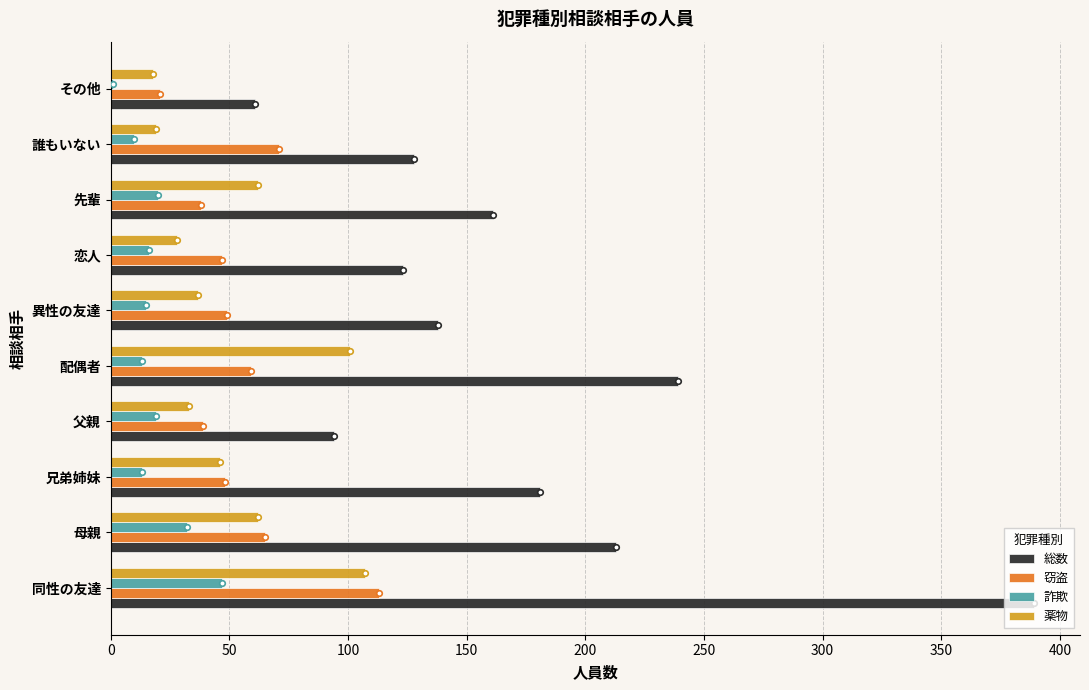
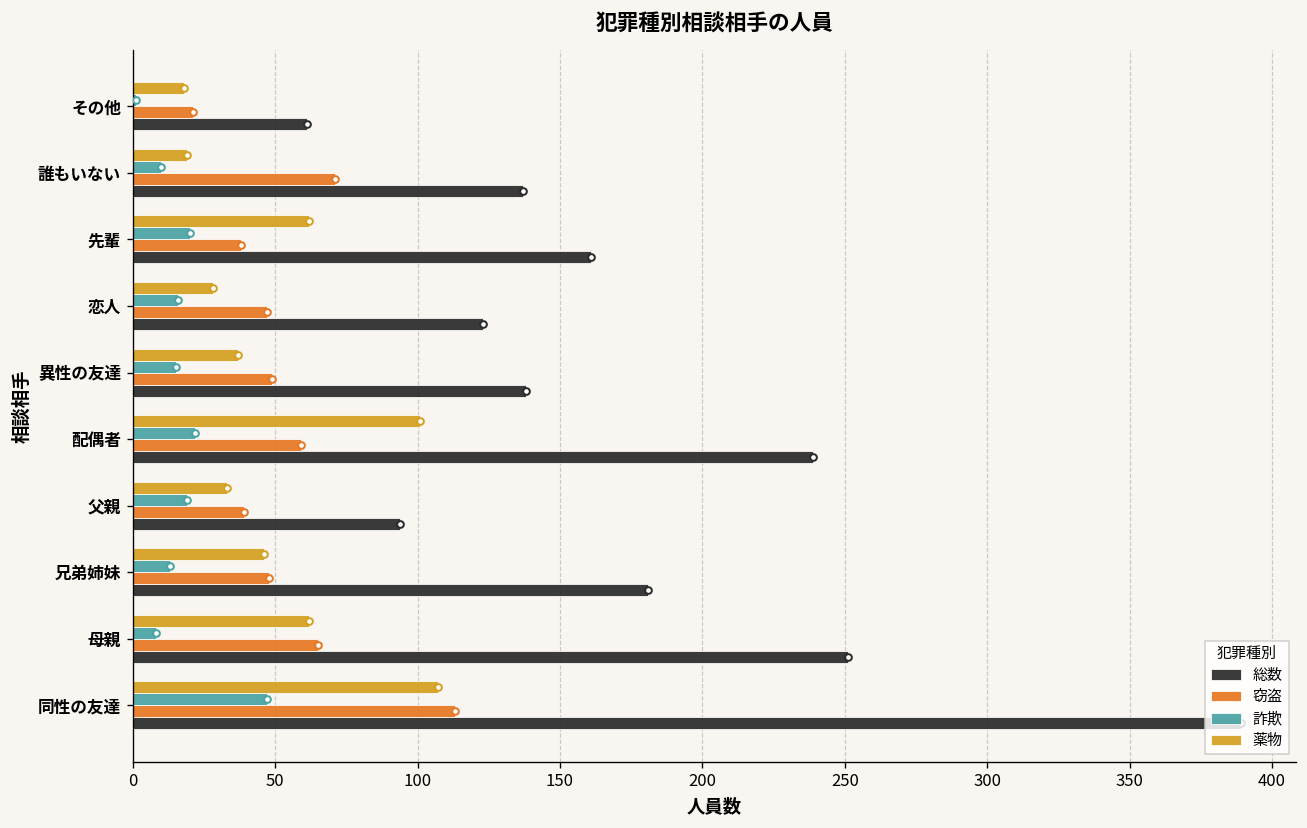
  {
    "総数": {
      "その他": 61,
-     "誰もいない": 128,
+     "誰もいない": 137,
      "先輩": 161,
      "恋人": 123,
      "異性の友達": 138,
      "配偶者": 239,
      "父親": 94,
      "兄弟姉妹": 181,
-     "母親": 213
+     "母親": 251
    },
    "詐欺": {
      "誰もいない": 10,
      "先輩": 20,
      "恋人": 16,
      "異性の友達": 15,
-     "配偶者": 13,
+     "配偶者": 22,
      "父親": 19,
      "兄弟姉妹": 13,
-     "母親": 32,
+     "母親": 8,
      "同性の友達": 47
    }
  }
